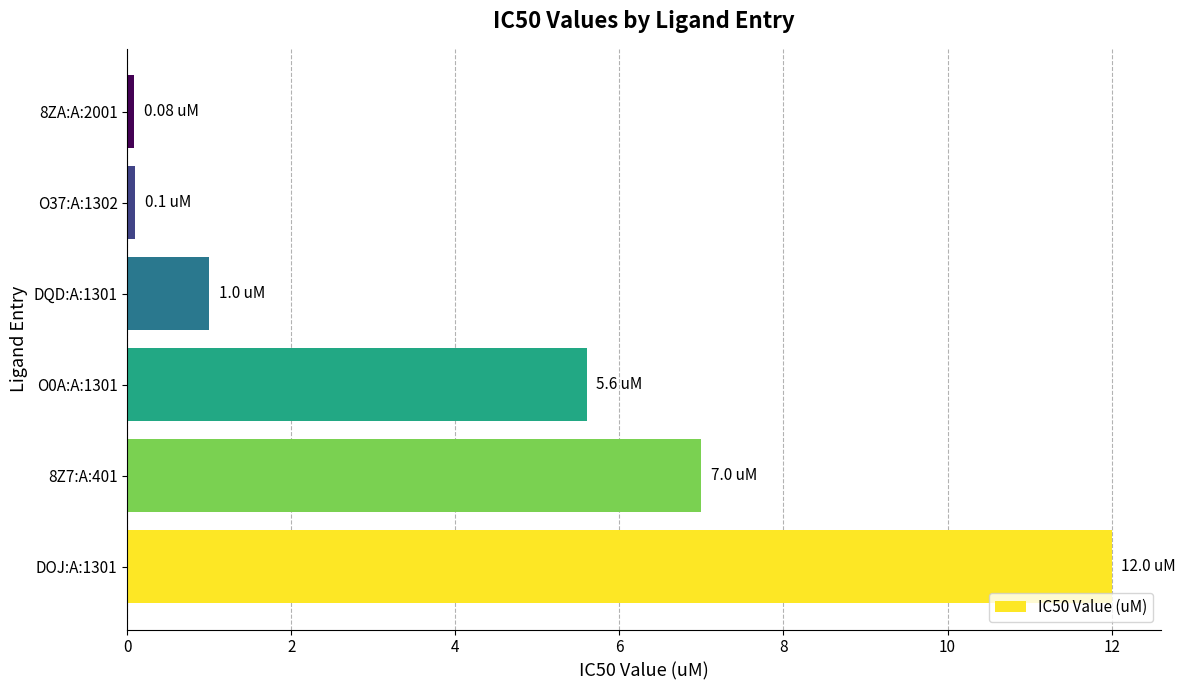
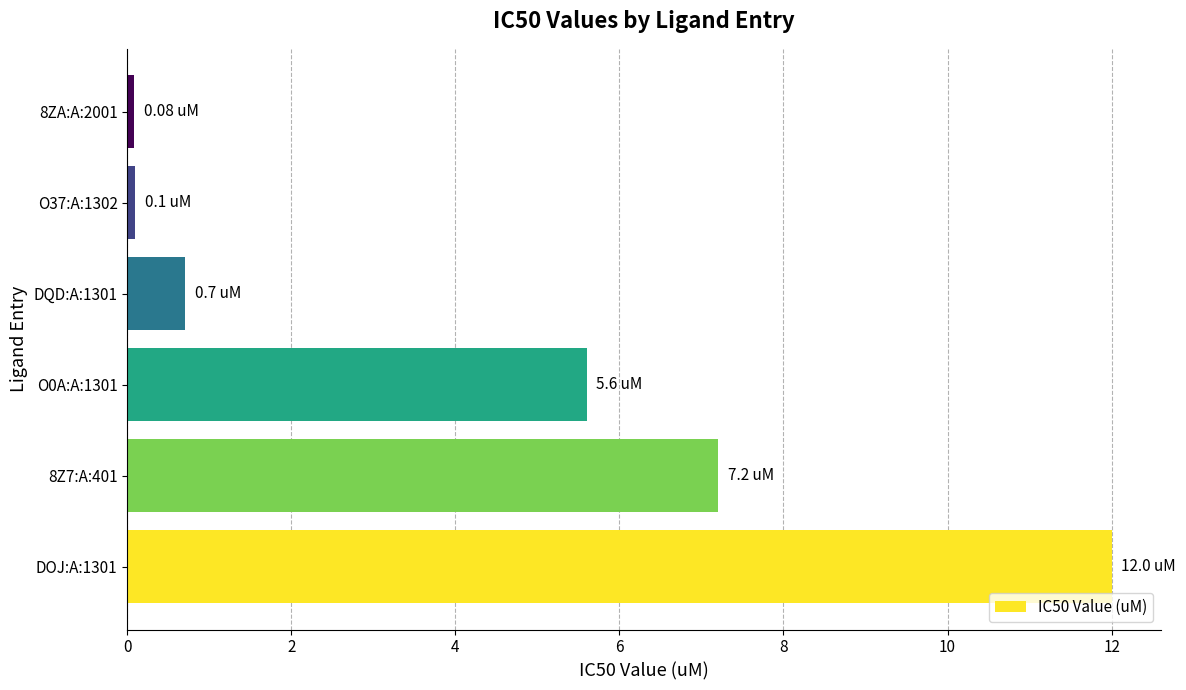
  {
    "8ZA:A:2001": 0.08,
    "O37:A:1302": 0.1,
-   "DQD:A:1301": 1.0,
+   "DQD:A:1301": 0.7,
    "O0A:A:1301": 5.6,
-   "8Z7:A:401": 7.0,
+   "8Z7:A:401": 7.2,
    "DOJ:A:1301": 12.0
  }
